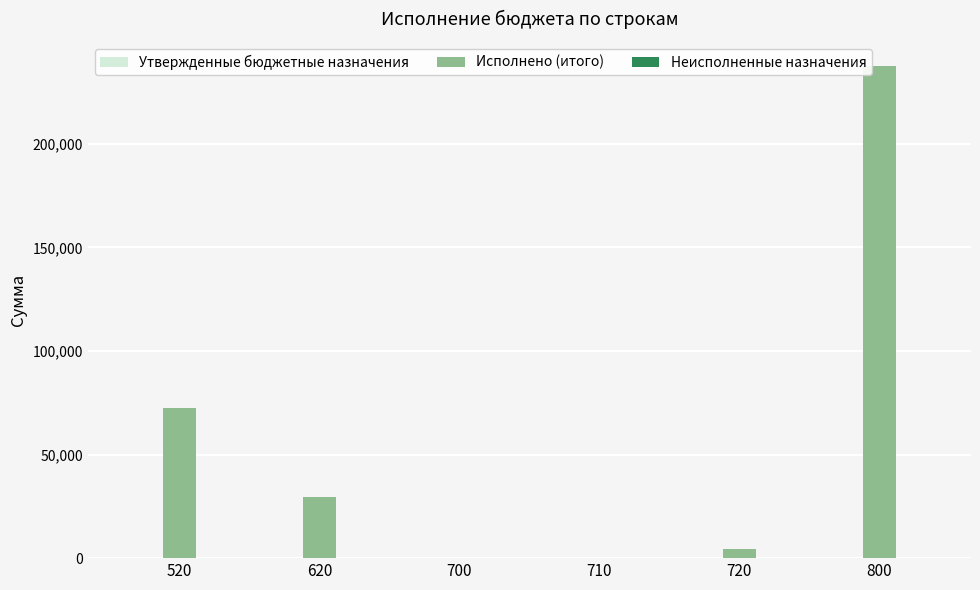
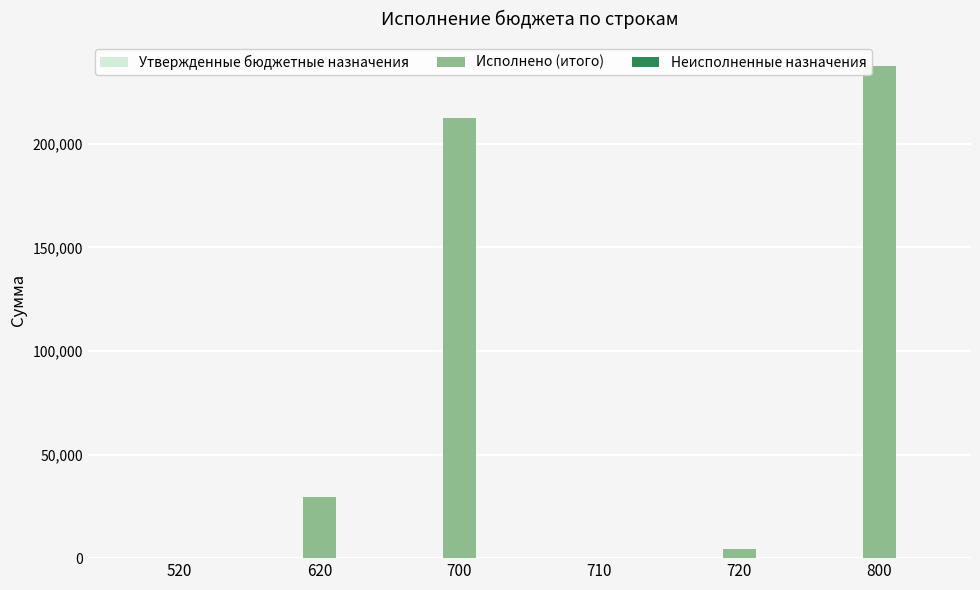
  {
    "Утвержденные бюджетные назначения": {
      "520": "0",
      "620": "0",
      "700": "0",
      "710": "0",
      "720": "0",
      "800": "0"
    },
    "Исполнено (итого)": {
-     "520": "73,000",
+     "520": "0",
      "620": "30,000",
-     "700": "0",
+     "700": "212,000",
      "710": "0",
      "720": "4,000",
      "800": "237,000"
    },
    "Неисполненные назначения": {
      "520": "0",
      "620": "0",
      "700": "0",
      "710": "0",
      "720": "0",
      "800": "0"
    }
  }
